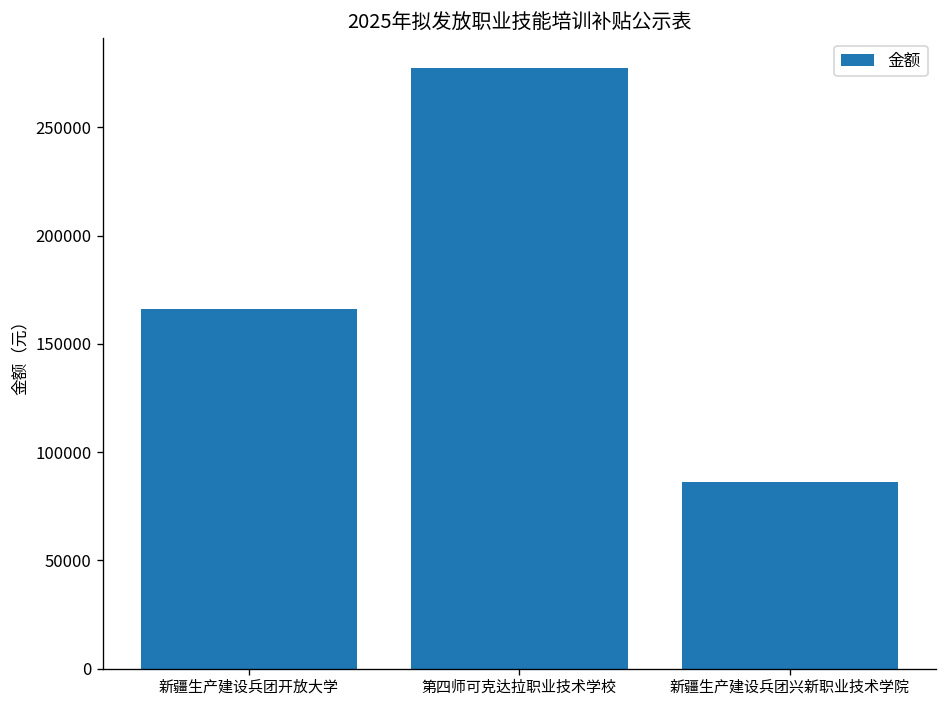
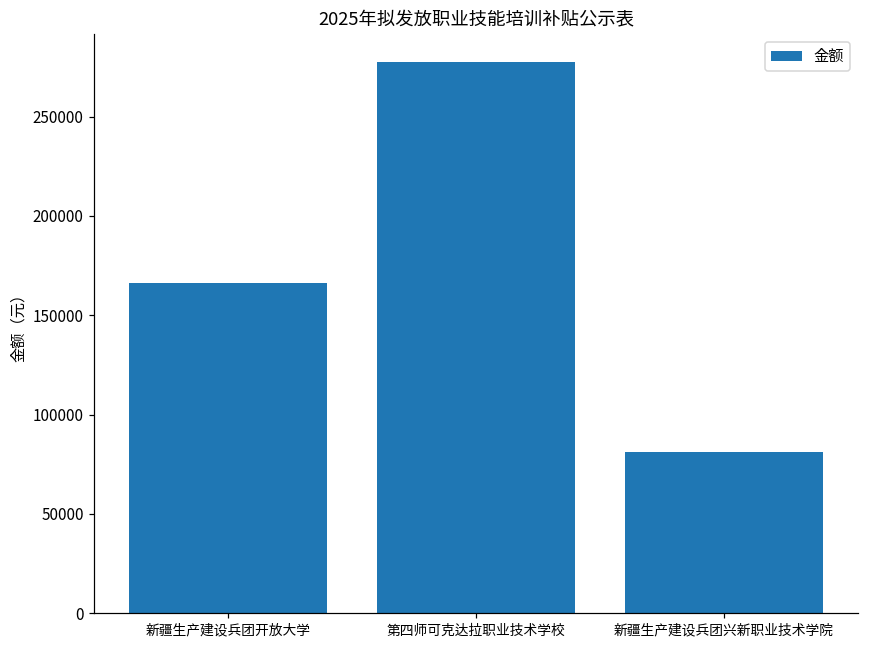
  {
    "新疆生产建设兵团开放大学": 166000,
    "第四师可克达拉职业技术学校": 278000,
-   "新疆生产建设兵团兴新职业技术学院": 86000
+   "新疆生产建设兵团兴新职业技术学院": 81000
  }
